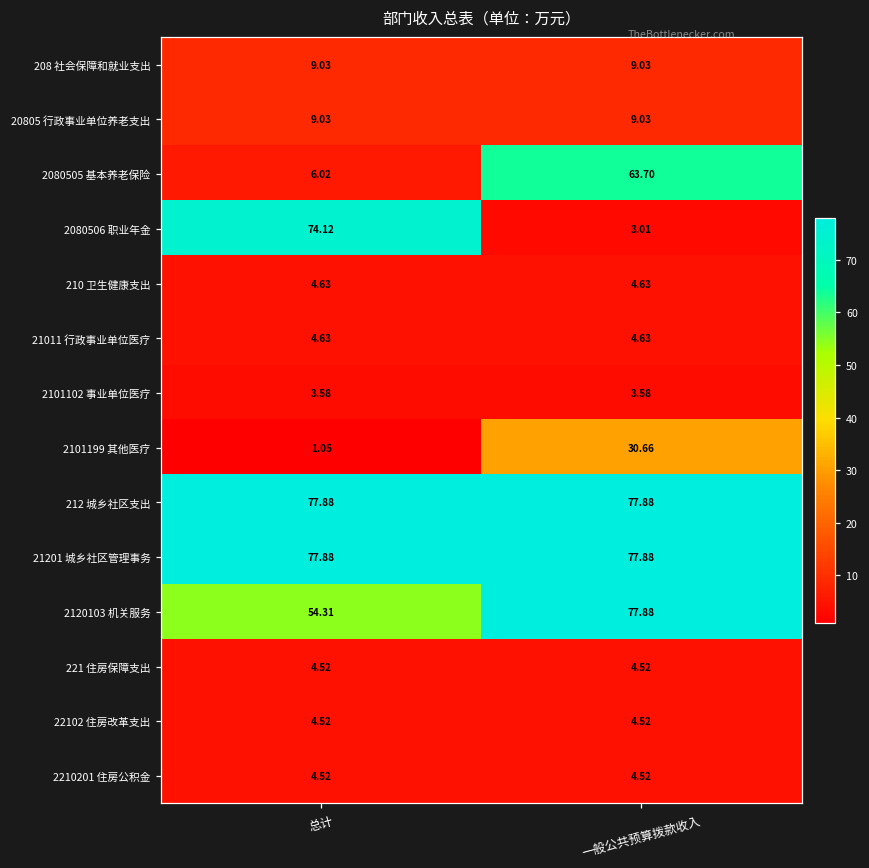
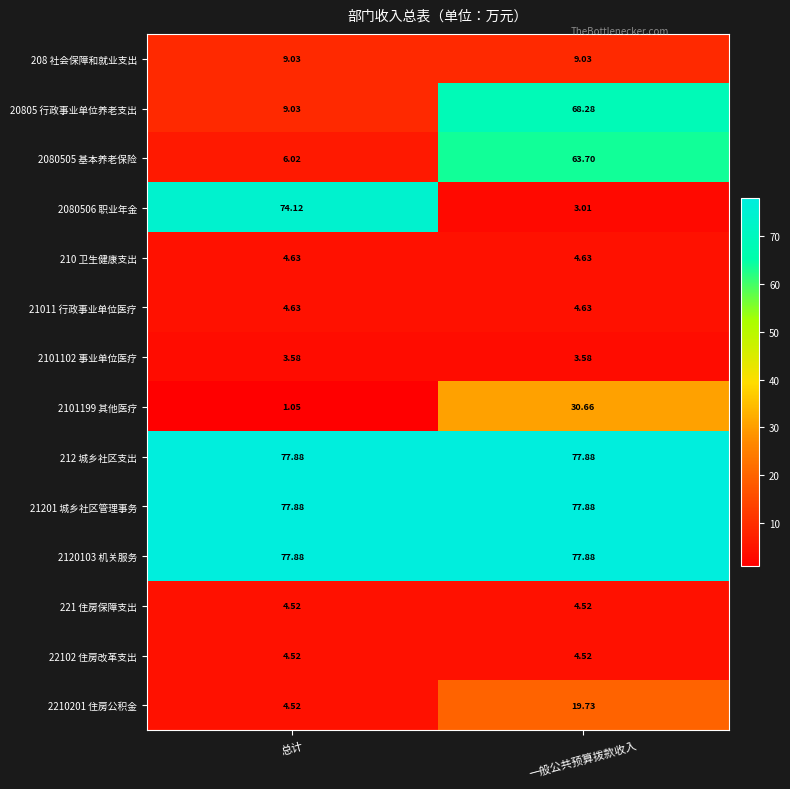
  {
    "208 社会保障和就业支出": {
      "总计": 9.03,
      "一般公共预算拨款收入": 9.03
    },
    "20805 行政事业单位养老支出": {
      "总计": 9.03,
-     "一般公共预算拨款收入": 9.03
+     "一般公共预算拨款收入": 68.28
    },
    "2080505 基本养老保险": {
      "总计": 6.02,
      "一般公共预算拨款收入": 63.70
    },
    "2080506 职业年金": {
      "总计": 74.12,
      "一般公共预算拨款收入": 3.01
    },
    "210 卫生健康支出": {
      "总计": 4.63,
      "一般公共预算拨款收入": 4.63
    },
    "21011 行政事业单位医疗": {
      "总计": 4.63,
      "一般公共预算拨款收入": 4.63
    },
    "2101102 事业单位医疗": {
      "总计": 3.58,
      "一般公共预算拨款收入": 3.58
    },
    "2101199 其他医疗": {
      "总计": 1.05,
      "一般公共预算拨款收入": 30.66
    },
    "212 城乡社区支出": {
      "总计": 77.88,
      "一般公共预算拨款收入": 77.88
    },
    "21201 城乡社区管理事务": {
      "总计": 77.88,
      "一般公共预算拨款收入": 77.88
    },
    "2120103 机关服务": {
-     "总计": 54.31,
+     "总计": 77.88,
      "一般公共预算拨款收入": 77.88
    },
    "221 住房保障支出": {
      "总计": 4.52,
      "一般公共预算拨款收入": 4.52
    },
    "22102 住房改革支出": {
      "总计": 4.52,
      "一般公共预算拨款收入": 4.52
    },
    "2210201 住房公积金": {
      "总计": 4.52,
-     "一般公共预算拨款收入": 4.52
+     "一般公共预算拨款收入": 19.73
    }
  }
